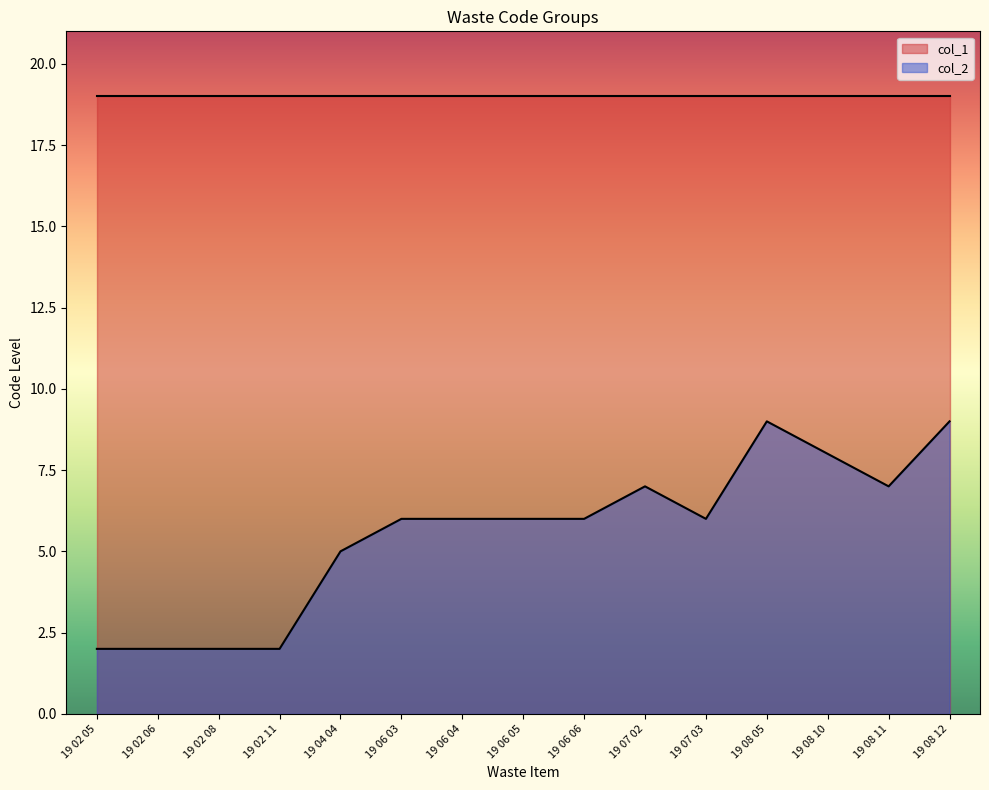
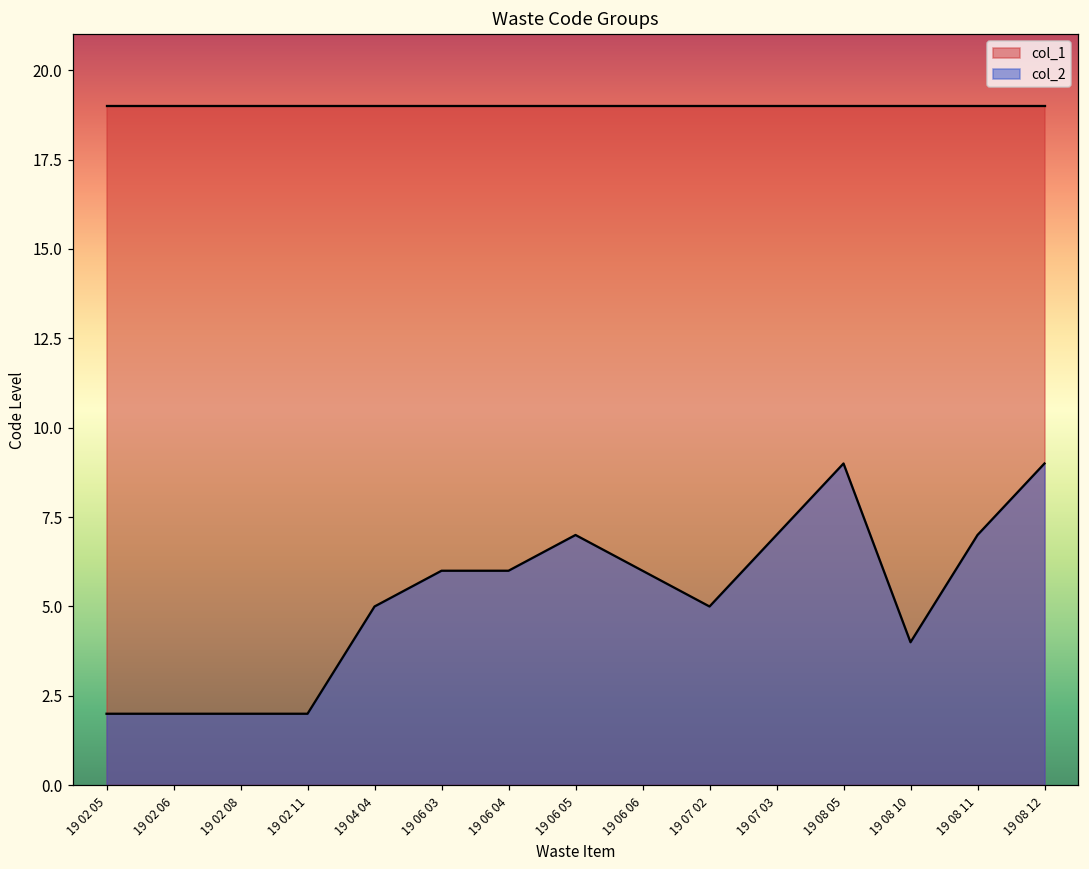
  {
    "col_1": {
      "19 02 05": 19,
      "19 02 06": 19,
      "19 02 08": 19,
      "19 02 11": 19,
      "19 04 04": 19,
      "19 06 03": 19,
      "19 06 04": 19,
      "19 06 05": 19,
      "19 06 06": 19,
      "19 07 02": 19,
      "19 07 03": 19,
      "19 08 05": 19,
      "19 08 10": 19,
      "19 08 11": 19,
      "19 08 12": 19
    },
    "col_2": {
      "19 02 05": 2,
      "19 02 06": 2,
      "19 02 08": 2,
      "19 02 11": 2,
      "19 04 04": 5,
      "19 06 03": 6,
      "19 06 04": 6,
-     "19 06 05": 6,
+     "19 06 05": 7,
      "19 06 06": 6,
-     "19 07 02": 7,
-     "19 07 03": 6,
+     "19 07 02": 5,
+     "19 07 03": 7,
      "19 08 05": 9,
-     "19 08 10": 8,
+     "19 08 10": 4,
      "19 08 11": 7,
      "19 08 12": 9
    }
  }
